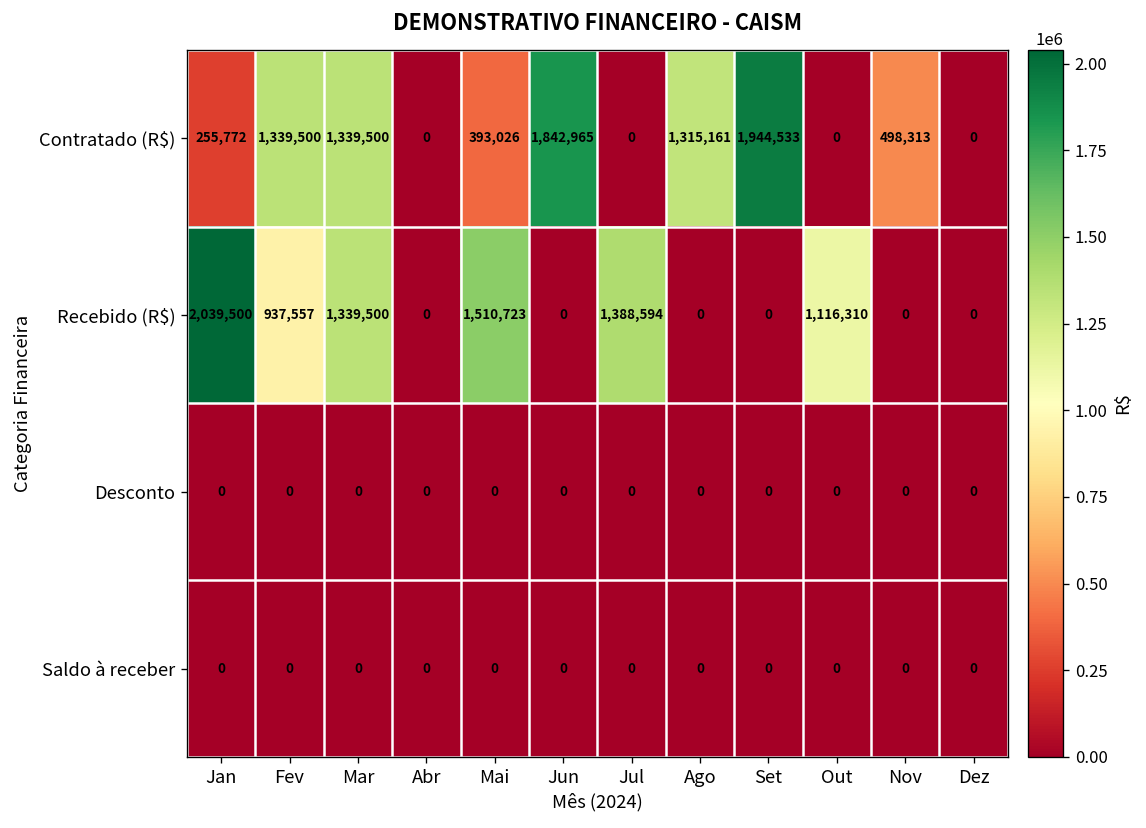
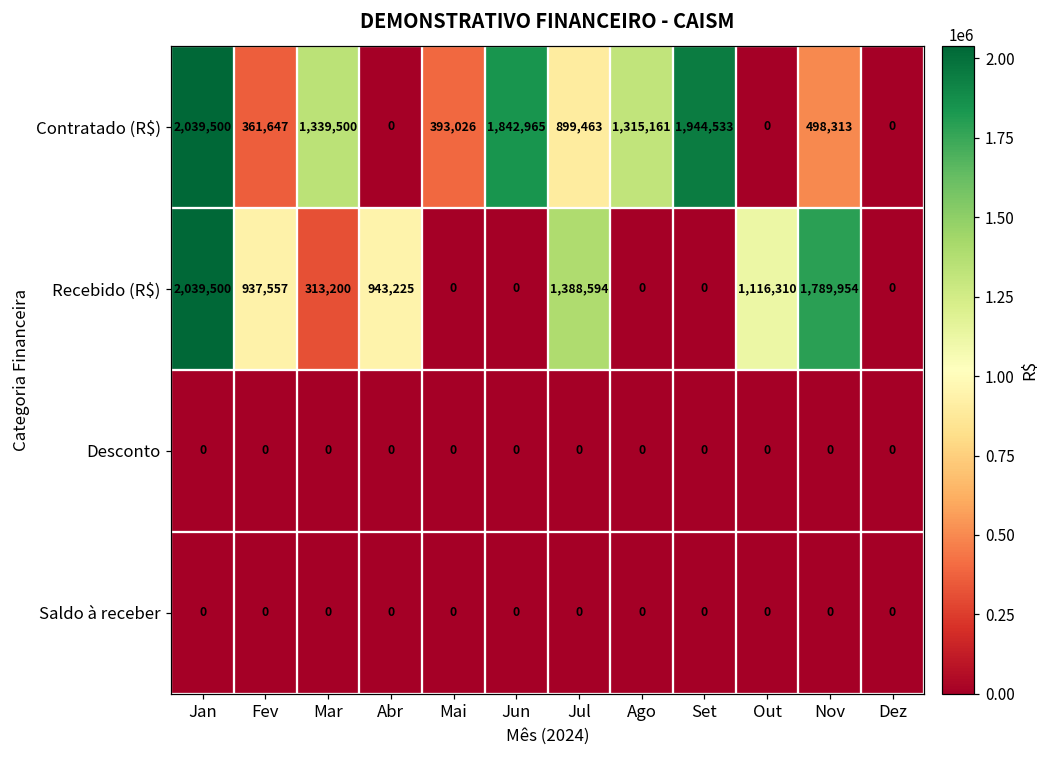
  {
    "Contratado (R$)": {
-     "Jan": "255,772",
-     "Fev": "1,339,500",
+     "Jan": "2,039,500",
+     "Fev": "361,647",
      "Mar": "1,339,500",
      "Abr": "0",
      "Mai": "393,026",
      "Jun": "1,842,965",
-     "Jul": "0",
+     "Jul": "899,463",
      "Ago": "1,315,161",
      "Set": "1,944,533",
      "Out": "0",
      "Nov": "498,313",
      "Dez": "0"
    },
    "Recebido (R$)": {
      "Jan": "2,039,500",
      "Fev": "937,557",
-     "Mar": "1,339,500",
-     "Abr": "0",
-     "Mai": "1,510,723",
+     "Mar": "313,200",
+     "Abr": "943,225",
+     "Mai": "0",
      "Jun": "0",
      "Jul": "1,388,594",
      "Ago": "0",
      "Set": "0",
      "Out": "1,116,310",
-     "Nov": "0",
+     "Nov": "1,789,954",
      "Dez": "0"
    },
    "Desconto": {
      "Jan": "0",
      "Fev": "0",
      "Mar": "0",
      "Abr": "0",
      "Mai": "0",
      "Jun": "0",
      "Jul": "0",
      "Ago": "0",
      "Set": "0",
      "Out": "0",
      "Nov": "0",
      "Dez": "0"
    },
    "Saldo à receber": {
      "Jan": "0",
      "Fev": "0",
      "Mar": "0",
      "Abr": "0",
      "Mai": "0",
      "Jun": "0",
      "Jul": "0",
      "Ago": "0",
      "Set": "0",
      "Out": "0",
      "Nov": "0",
      "Dez": "0"
    }
  }
